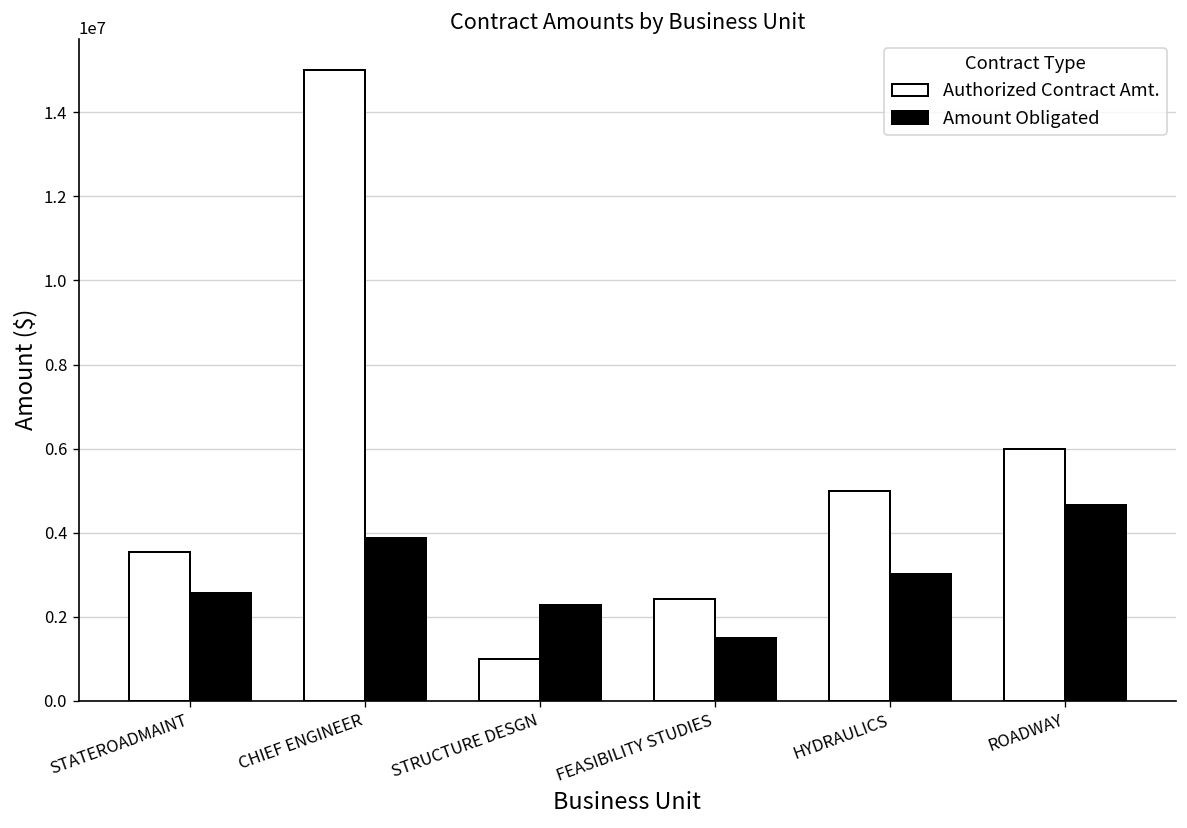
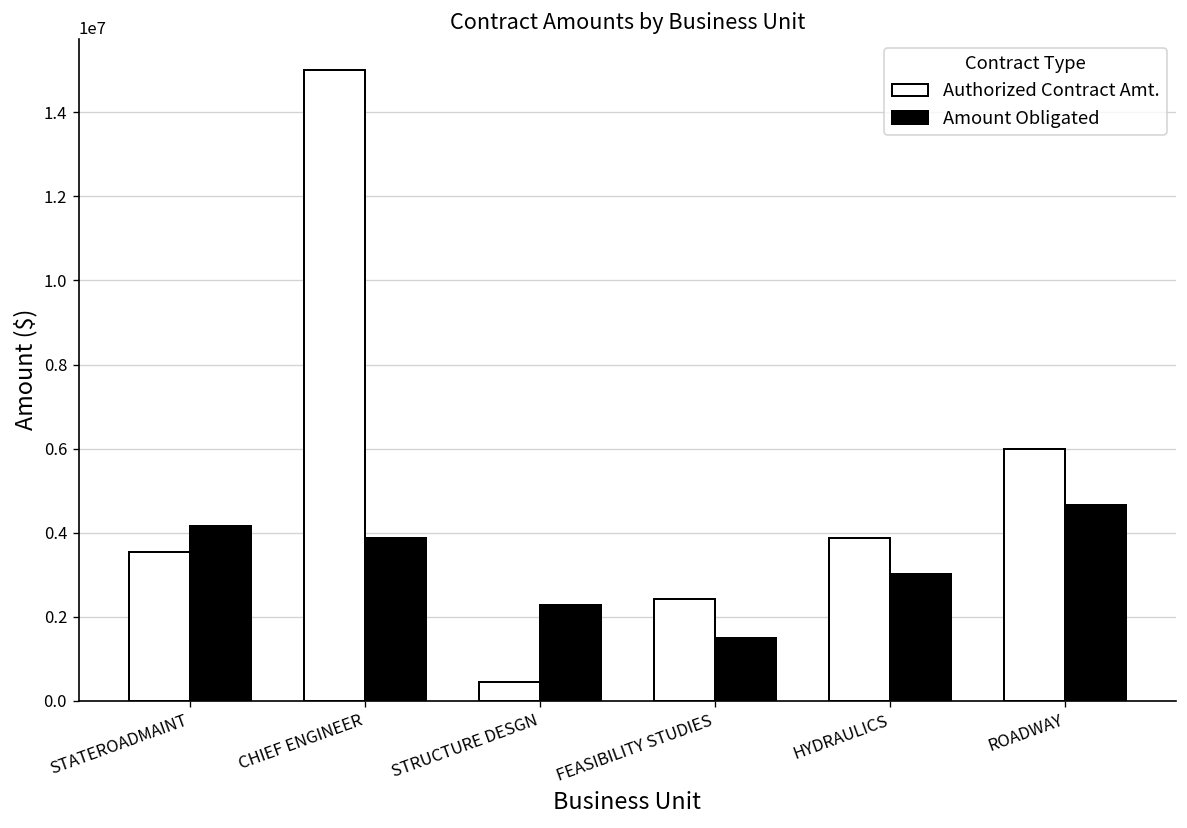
  {
    "Authorized Contract Amt.": {
      "STATEROADMAINT": 3500000,
      "CHIEF ENGINEER": 15000000,
-     "STRUCTURE DESGN": 1000000,
+     "STRUCTURE DESGN": 500000,
      "FEASIBILITY STUDIES": 2400000,
-     "HYDRAULICS": 5000000,
+     "HYDRAULICS": 3900000,
      "ROADWAY": 6000000
    },
    "Amount Obligated": {
-     "STATEROADMAINT": 2600000,
+     "STATEROADMAINT": 4200000,
      "CHIEF ENGINEER": 3900000,
      "STRUCTURE DESGN": 2300000,
      "FEASIBILITY STUDIES": 1500000,
      "HYDRAULICS": 3000000,
      "ROADWAY": 4700000
    }
  }
